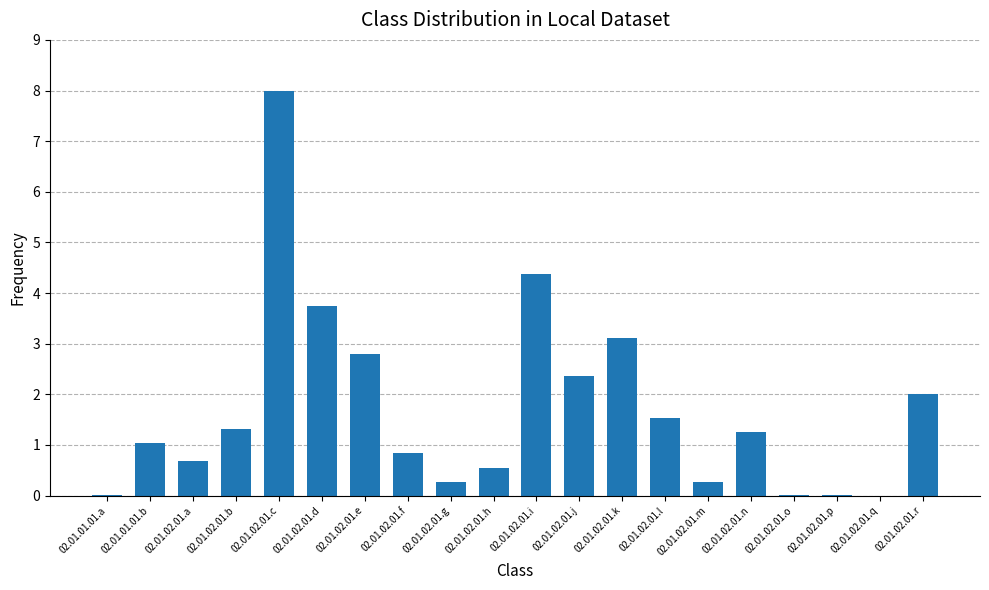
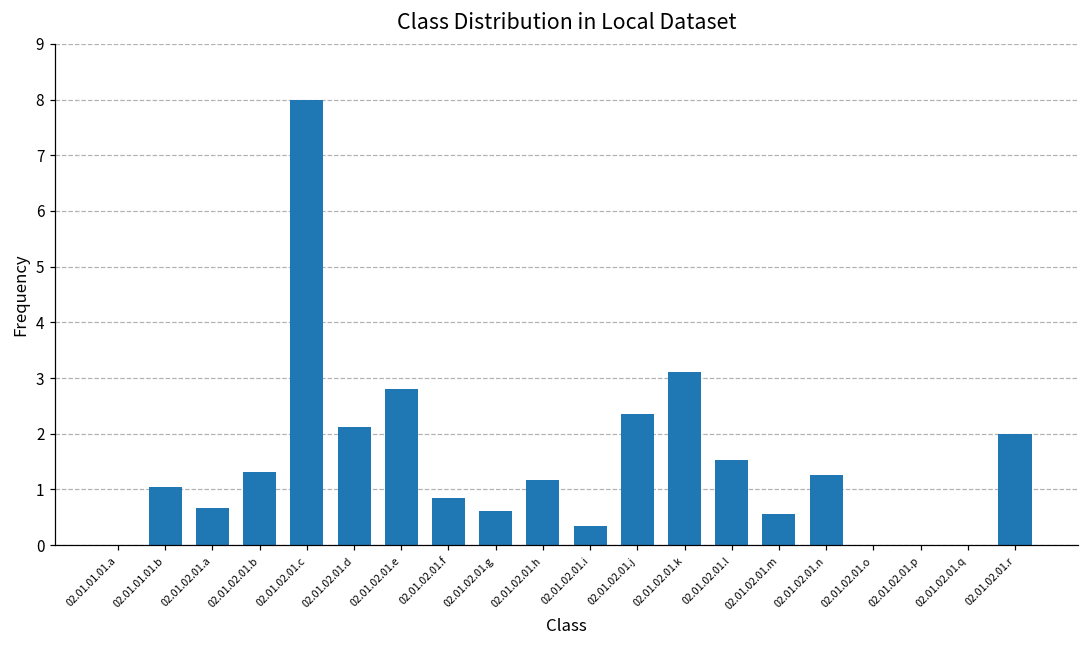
  {
    "02.01.01.01.b": 1.0,
    "02.01.02.01.a": 0.7,
    "02.01.02.01.b": 1.3,
    "02.01.02.01.c": 8.0,
-   "02.01.02.01.d": 3.7,
+   "02.01.02.01.d": 2.1,
    "02.01.02.01.e": 2.8,
    "02.01.02.01.f": 0.8,
-   "02.01.02.01.g": 0.3,
-   "02.01.02.01.h": 0.5,
-   "02.01.02.01.i": 4.4,
+   "02.01.02.01.g": 0.6,
+   "02.01.02.01.h": 1.2,
+   "02.01.02.01.i": 0.3,
    "02.01.02.01.j": 2.4,
    "02.01.02.01.k": 3.1,
    "02.01.02.01.l": 1.5,
-   "02.01.02.01.m": 0.3,
+   "02.01.02.01.m": 0.6,
    "02.01.02.01.n": 1.3,
    "02.01.02.01.r": 2.0
  }
